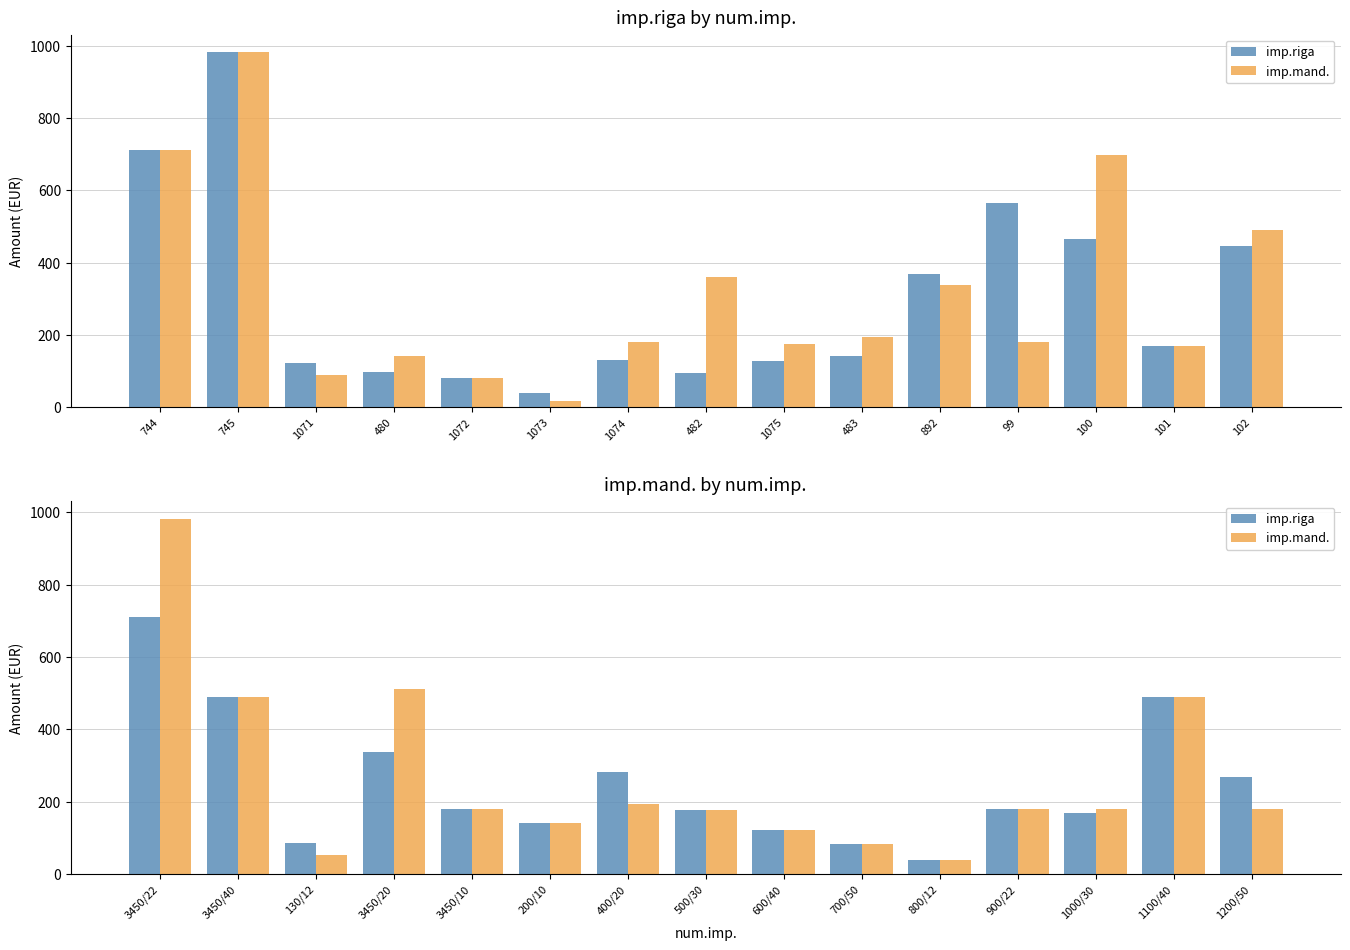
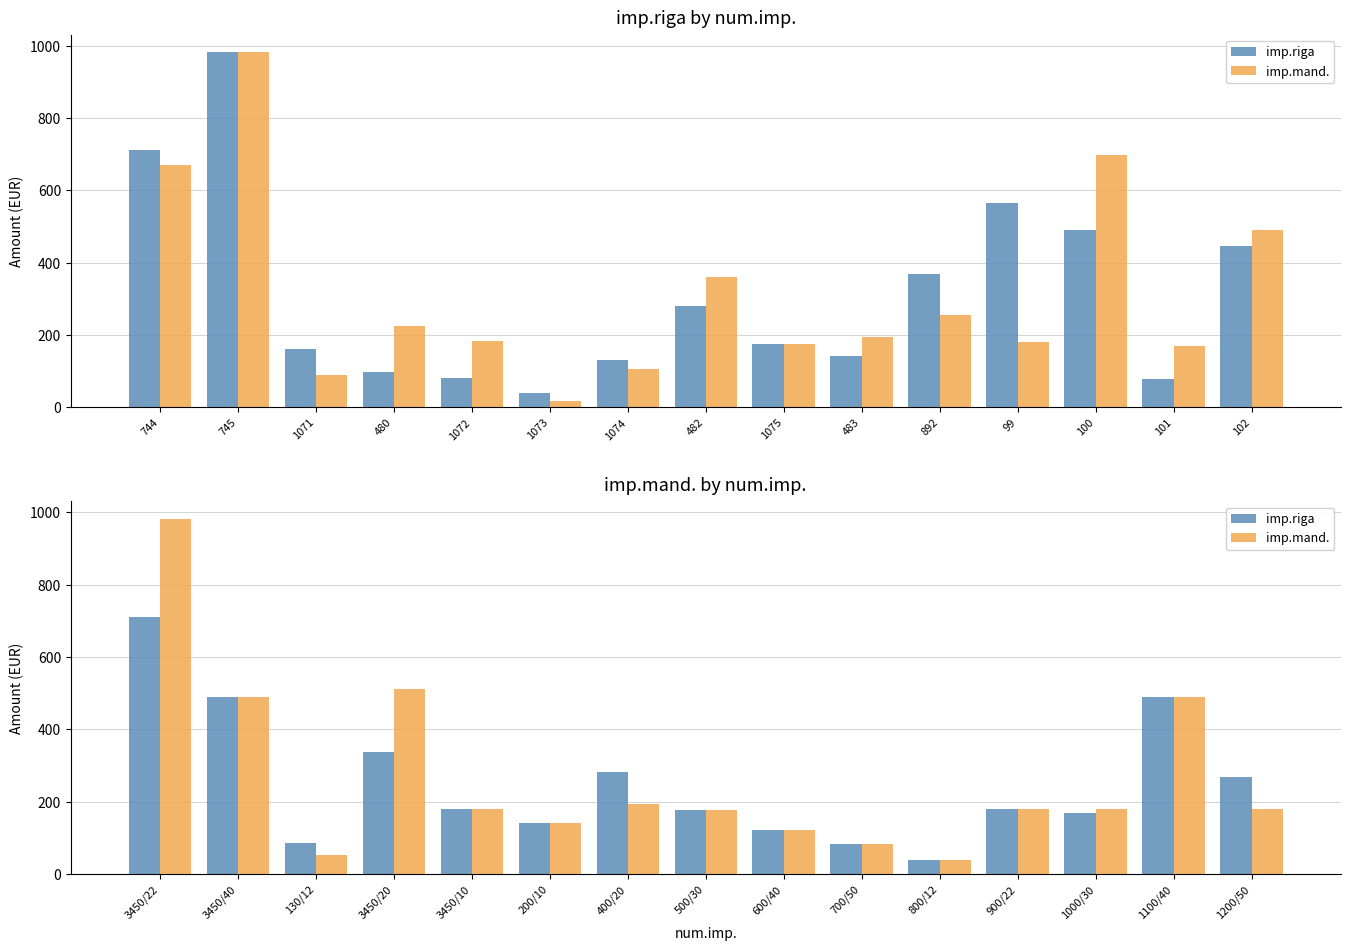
  {
    "imp.riga by num.imp.": {
      "imp.riga": {
        "744": 710,
        "745": 980,
-       "1071": 120,
+       "1071": 160,
        "480": 100,
        "1072": 80,
        "1073": 40,
        "1074": 130,
-       "482": 100,
-       "1075": 130,
+       "482": 280,
+       "1075": 180,
        "483": 140,
        "892": 370,
        "99": 560,
-       "100": 470,
-       "101": 170,
+       "100": 490,
+       "101": 80,
        "102": 440
      },
      "imp.mand.": {
-       "744": 710,
+       "744": 670,
        "745": 980,
        "1071": 90,
-       "480": 140,
-       "1072": 80,
+       "480": 220,
+       "1072": 180,
        "1073": 20,
-       "1074": 180,
+       "1074": 100,
        "482": 360,
        "1075": 180,
        "483": 200,
-       "892": 340,
+       "892": 260,
        "99": 180,
        "100": 700,
        "101": 170,
        "102": 490
      }
    },
    "imp.mand. by num.imp.": {
      "imp.riga": {
        "3450/22": 710,
        "3450/40": 490,
        "130/12": 90,
        "3450/20": 340,
        "3450/10": 180,
        "200/10": 140,
        "400/20": 280,
        "500/30": 180,
        "600/40": 120,
        "700/50": 80,
        "800/12": 40,
        "900/22": 180,
        "1000/30": 170,
        "1100/40": 490,
        "1200/50": 270
      },
      "imp.mand.": {
        "3450/22": 980,
        "3450/40": 490,
        "130/12": 50,
        "3450/20": 510,
        "3450/10": 180,
        "200/10": 140,
        "400/20": 190,
        "500/30": 180,
        "600/40": 120,
        "700/50": 80,
        "800/12": 40,
        "900/22": 180,
        "1000/30": 180,
        "1100/40": 490,
        "1200/50": 180
      }
    }
  }
